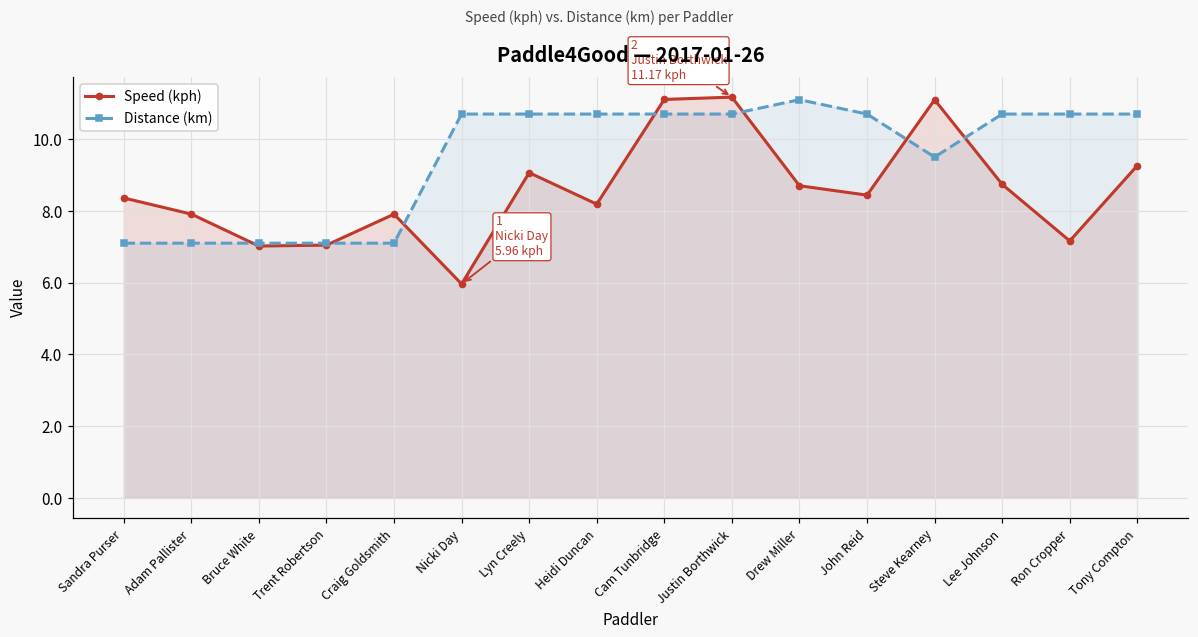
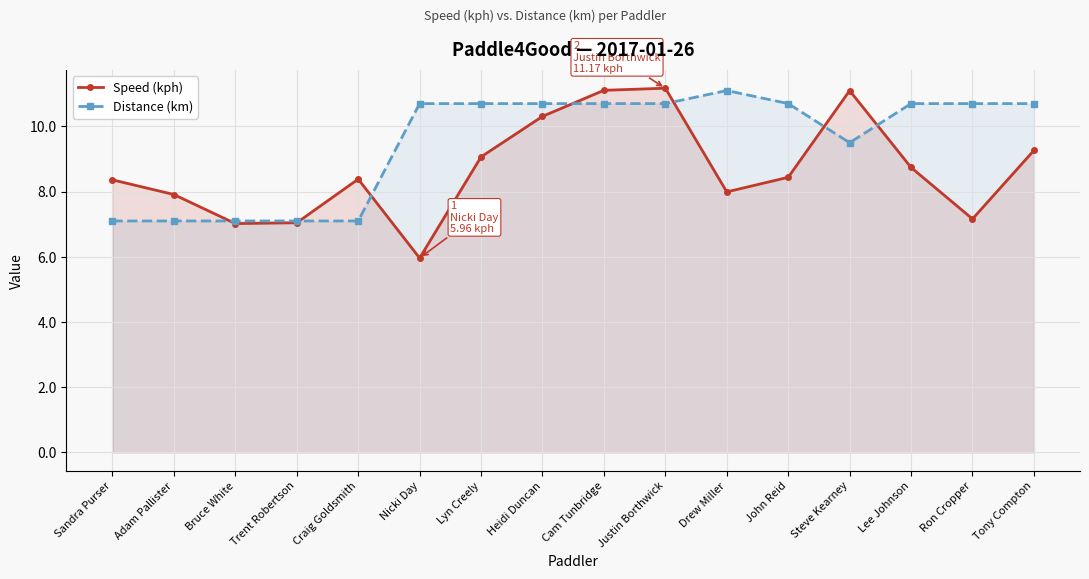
  {
    "Speed (kph)": {
      "Sandra Purser": 8.4,
      "Adam Pallister": 7.9,
      "Bruce White": 7.0,
-     "Craig Goldsmith": 7.9,
+     "Craig Goldsmith": 8.4,
      "Lyn Creely": 9.1,
-     "Heidi Duncan": 8.2,
-     "Drew Miller": 8.7,
+     "Heidi Duncan": 10.3,
+     "Drew Miller": 8.0,
      "John Reid": 8.4,
      "Steve Kearney": 11.1,
      "Lee Johnson": 8.7,
      "Ron Cropper": 7.2,
      "Tony Compton": 9.3
    },
    "Distance (km)": {
      "Sandra Purser": 7.1,
      "Adam Pallister": 7.1,
      "Bruce White": 7.1,
      "Craig Goldsmith": 7.1,
      "Nicki Day": 10.7,
      "Lyn Creely": 10.7,
      "Heidi Duncan": 10.7,
      "Cam Tunbridge": 10.7,
      "Justin Borthwick": 10.7,
      "Drew Miller": 11.1,
      "John Reid": 10.7,
      "Steve Kearney": 9.5,
      "Lee Johnson": 10.7,
      "Ron Cropper": 10.7,
      "Tony Compton": 10.7
    }
  }
